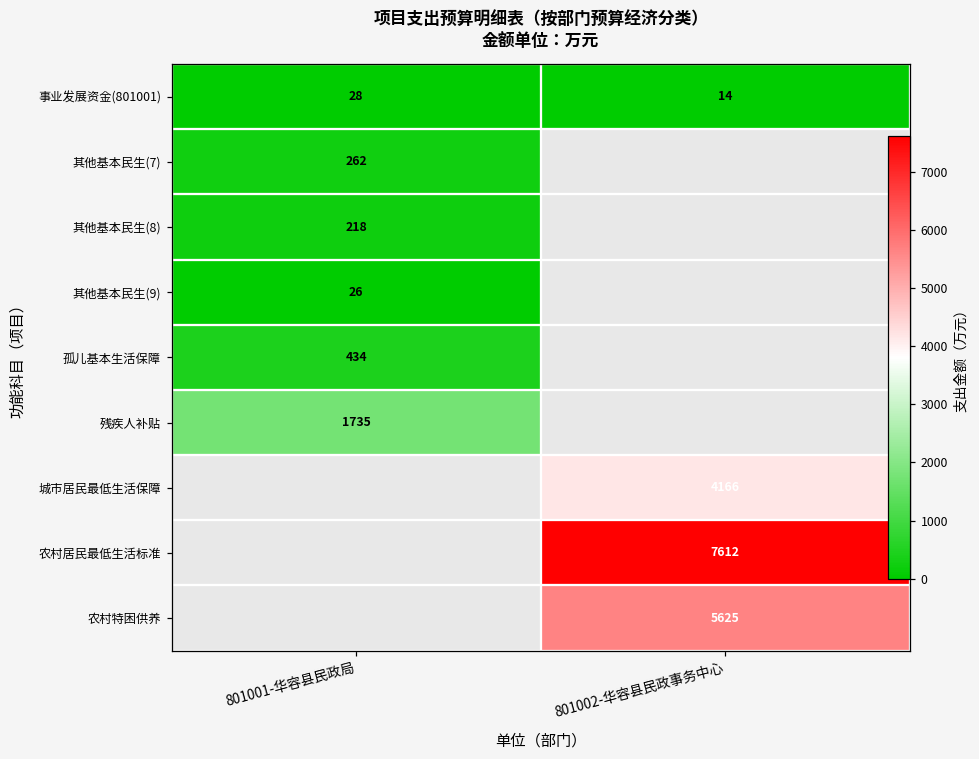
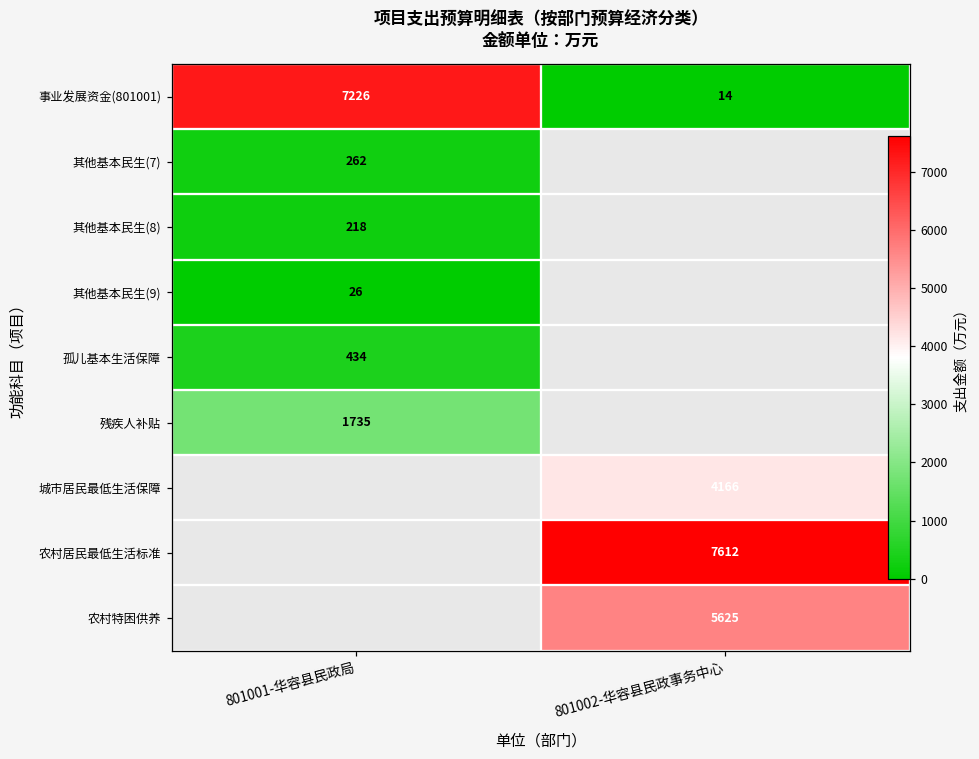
  {
    "事业发展资金(801001)": {
-     "801001-华容县民政局": 28,
+     "801001-华容县民政局": 7226,
      "801002-华容县民政事务中心": 14
    },
    "其他基本民生(7)": {
      "801001-华容县民政局": 262
    },
    "其他基本民生(8)": {
      "801001-华容县民政局": 218
    },
    "其他基本民生(9)": {
      "801001-华容县民政局": 26
    },
    "孤儿基本生活保障": {
      "801001-华容县民政局": 434
    },
    "残疾人补贴": {
      "801001-华容县民政局": 1735
    },
    "农村居民最低生活标准": {
      "801002-华容县民政事务中心": 7612
    },
    "农村特困供养": {
      "801002-华容县民政事务中心": 5625
    }
  }
